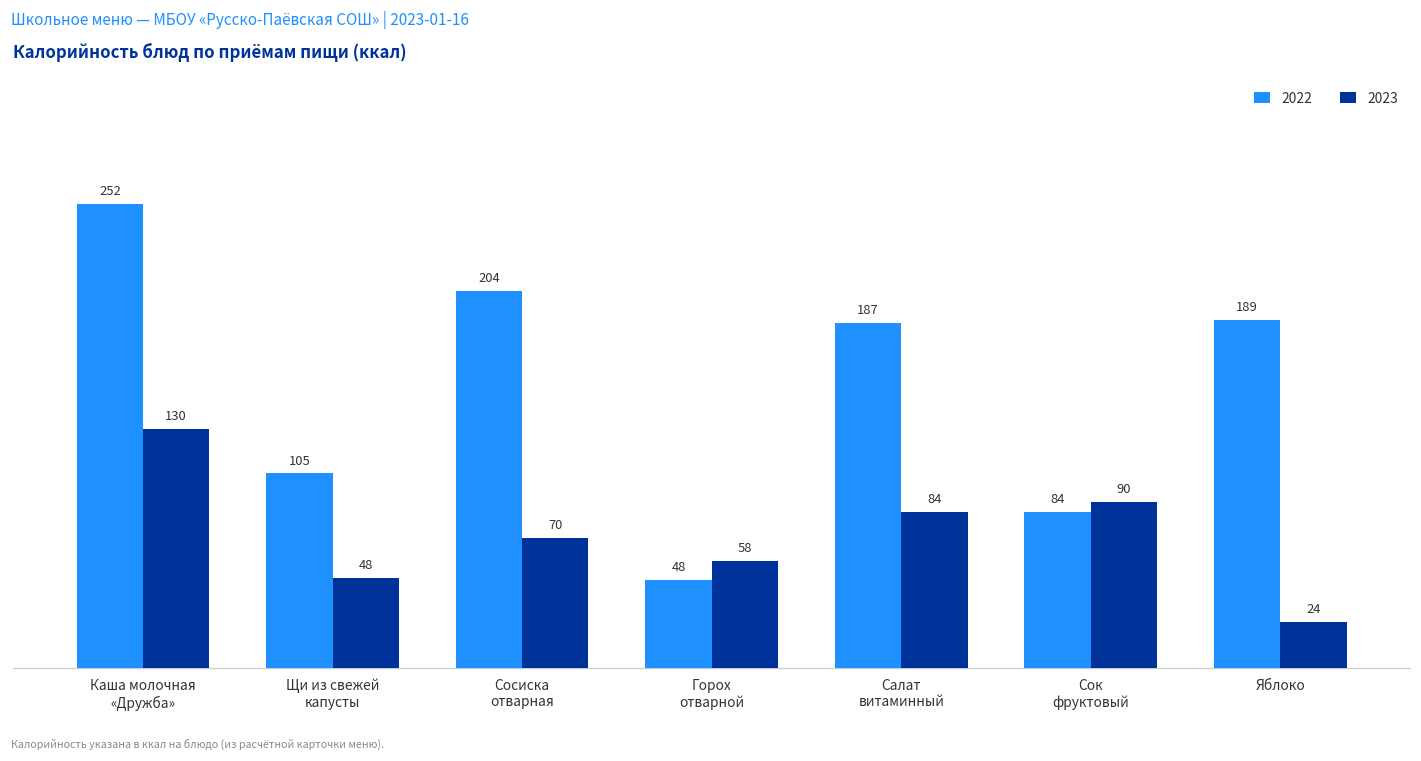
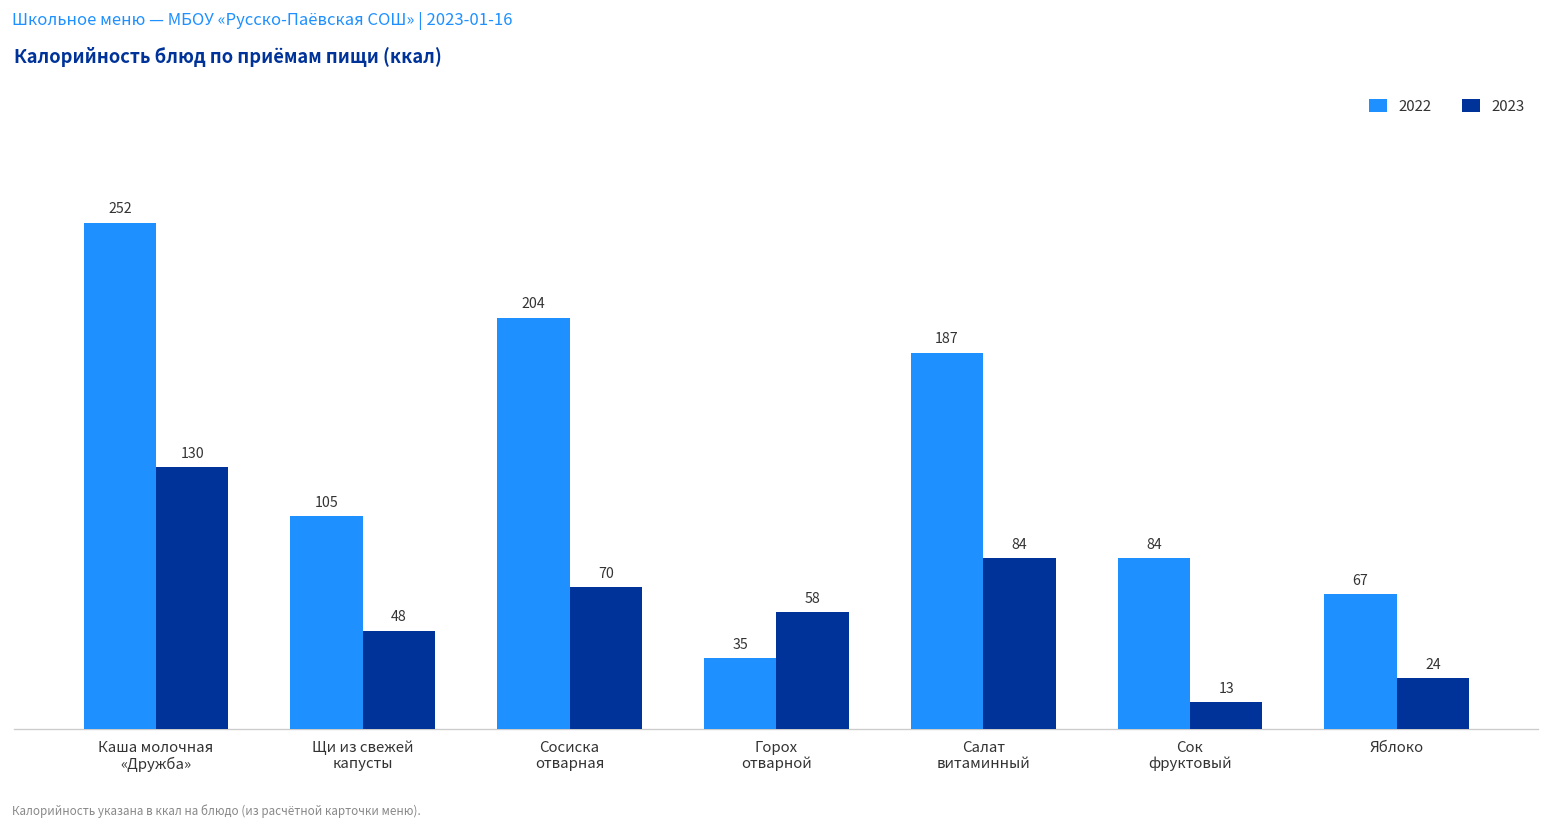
  {
    "2022": {
      "Каша молочная «Дружба»": 252,
-     "Горох отварной": 48,
+     "Горох отварной": 35,
      "Салат витаминный": 187,
-     "Яблоко": 189
+     "Яблоко": 67
    },
    "2023": {
      "Каша молочная «Дружба»": 130,
      "Горох отварной": 58,
-     "Сок фруктовый": 90
+     "Сок фруктовый": 13
    }
  }
